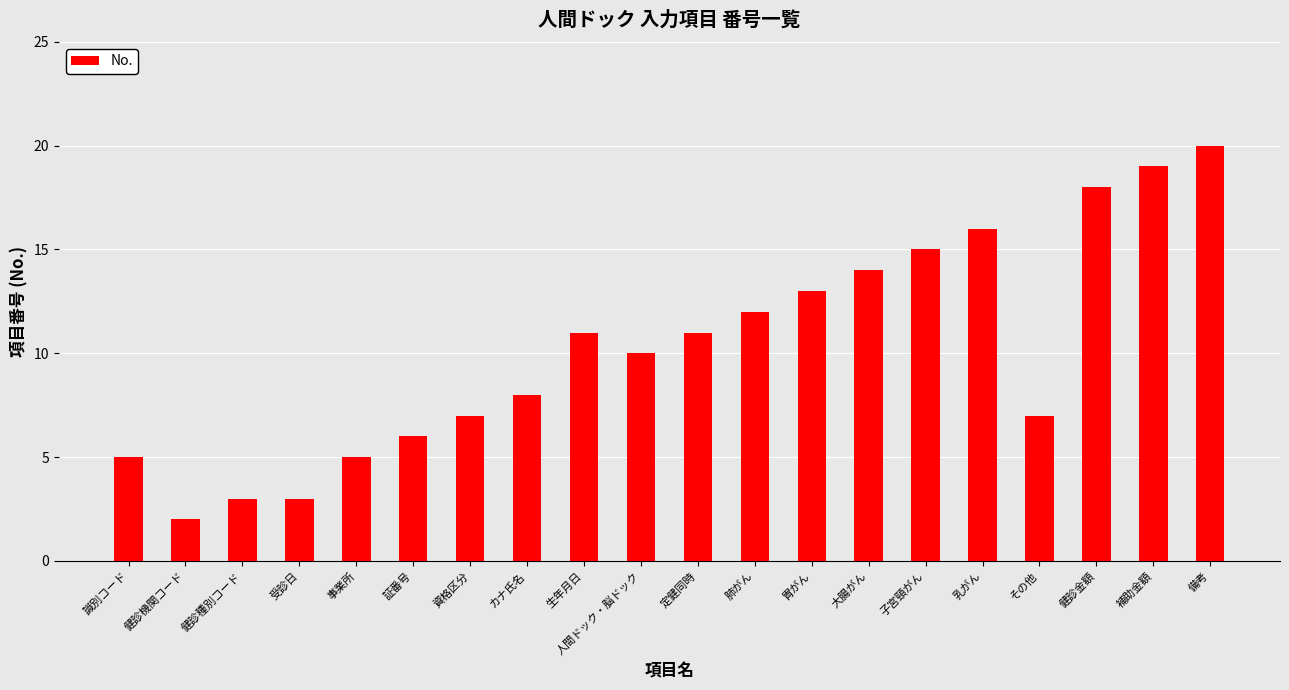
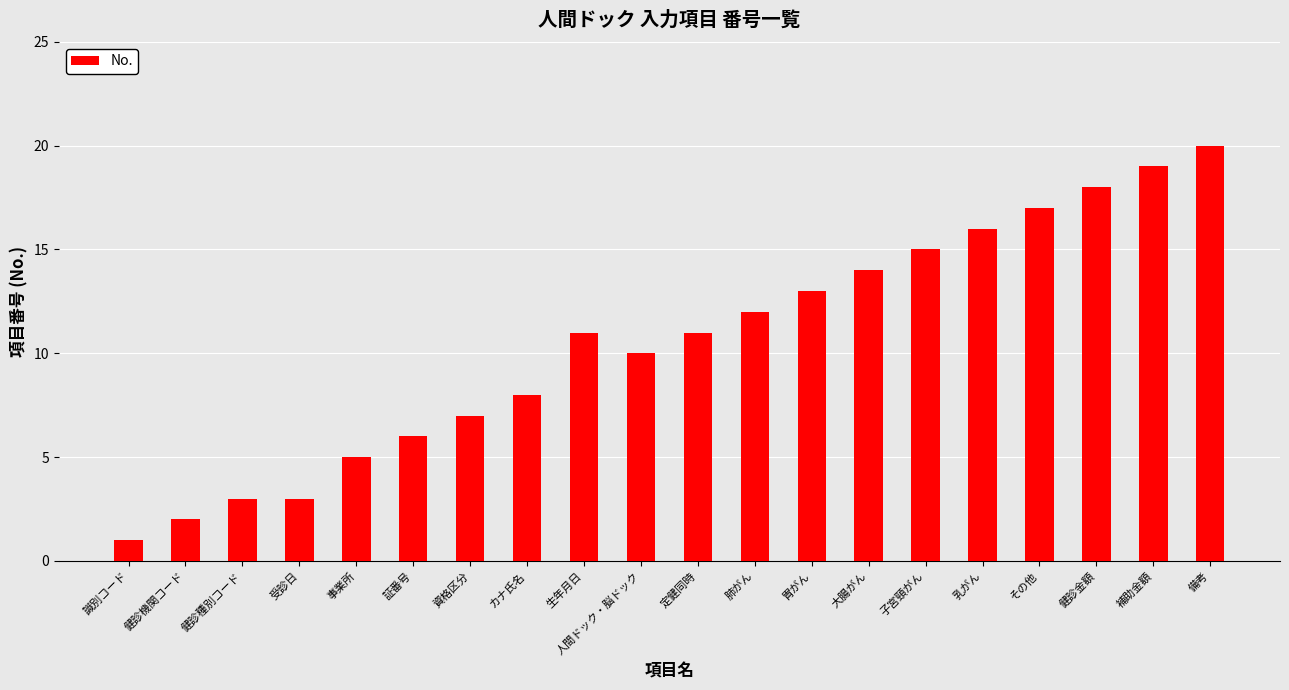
  {
-   "識別コード": 5,
+   "識別コード": 1,
    "健診機関コード": 2,
    "健診種別コード": 3,
    "受診日": 3,
    "事業所": 5,
    "証番号": 6,
    "資格区分": 7,
    "カナ氏名": 8,
    "生年月日": 11,
    "人間ドック・脳ドック": 10,
    "定健同時": 11,
    "肺がん": 12,
    "胃がん": 13,
    "大腸がん": 14,
    "子宮頸がん": 15,
    "乳がん": 16,
-   "その他": 7,
+   "その他": 17,
    "健診金額": 18,
    "補助金額": 19,
    "備考": 20
  }
